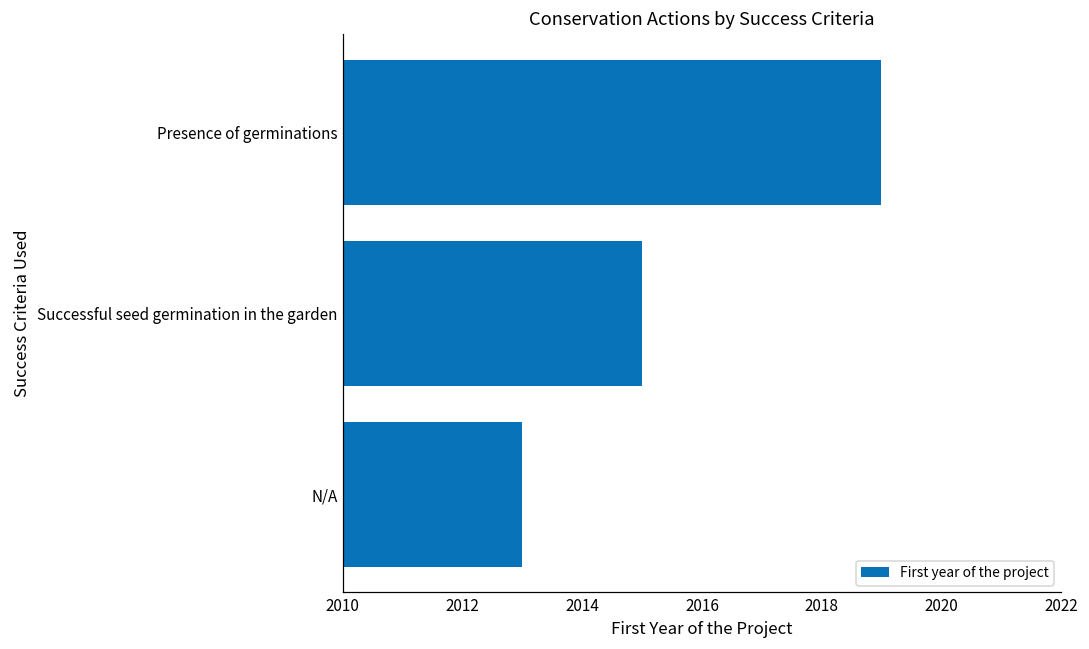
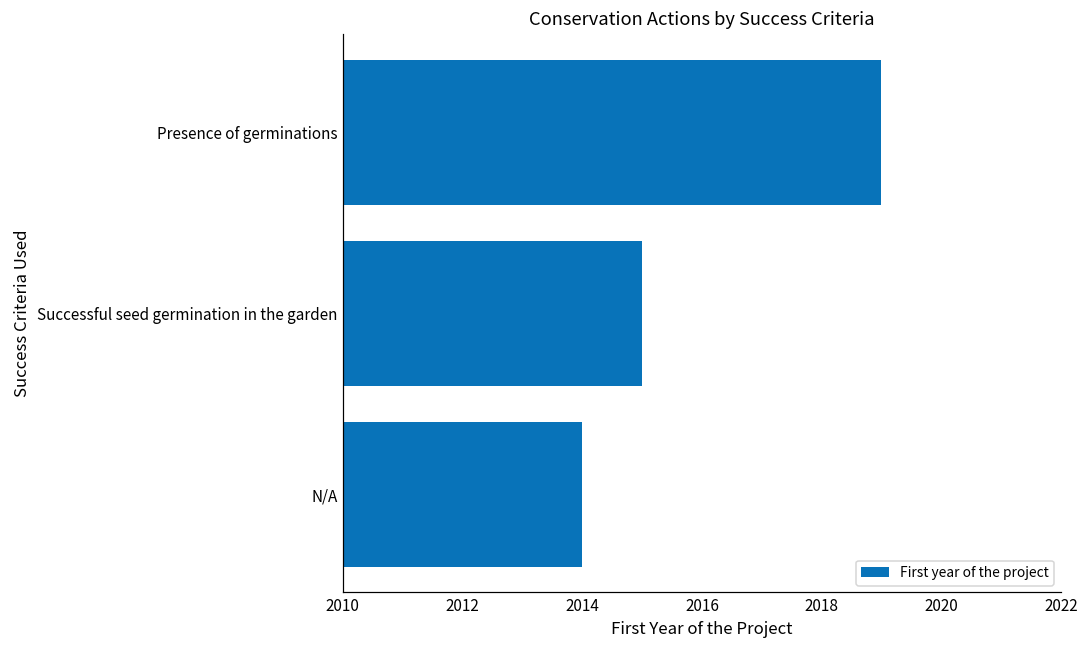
  {
    "Presence of germinations": 2019,
    "Successful seed germination in the garden": 2015,
-   "N/A": 2013
+   "N/A": 2014
  }
